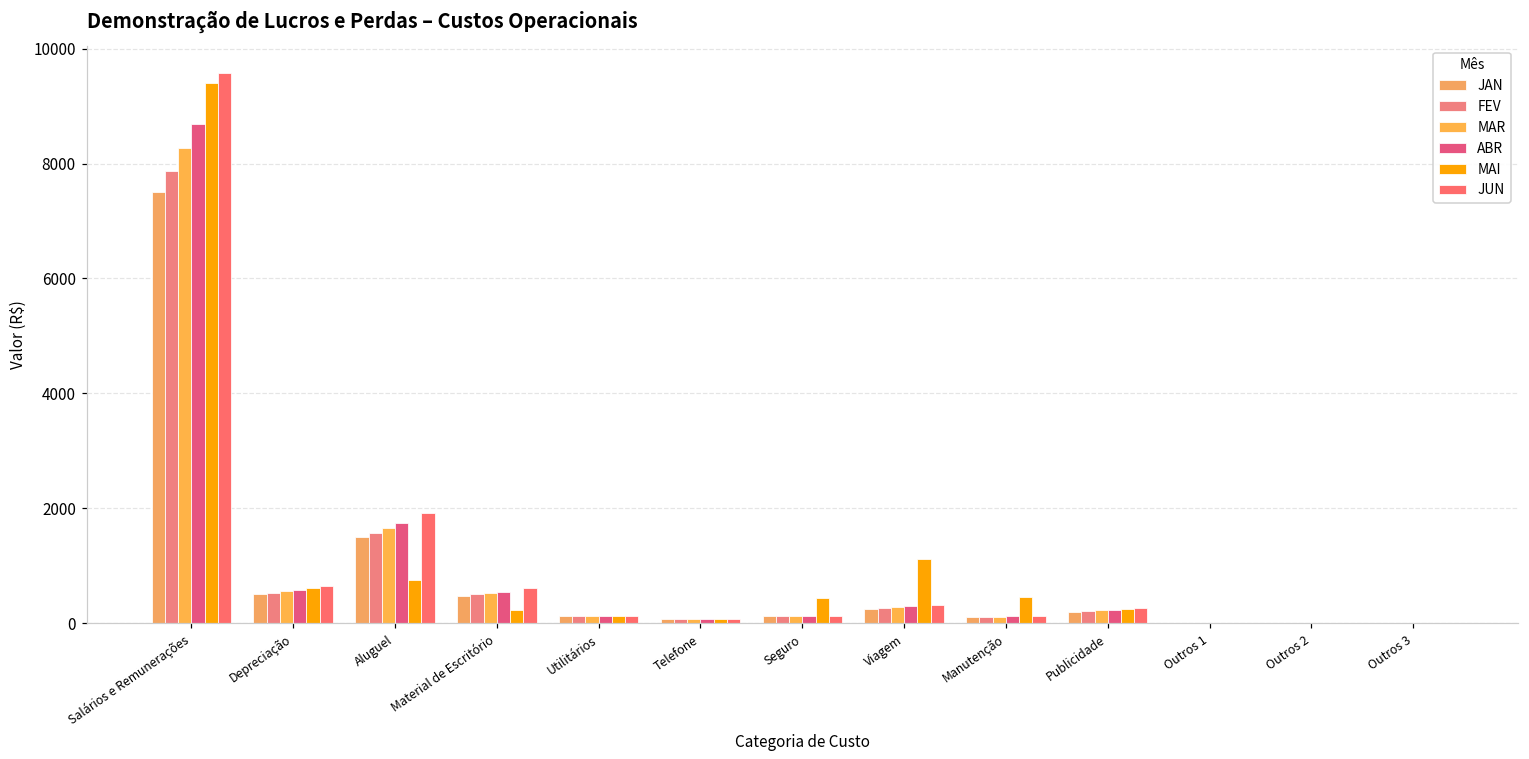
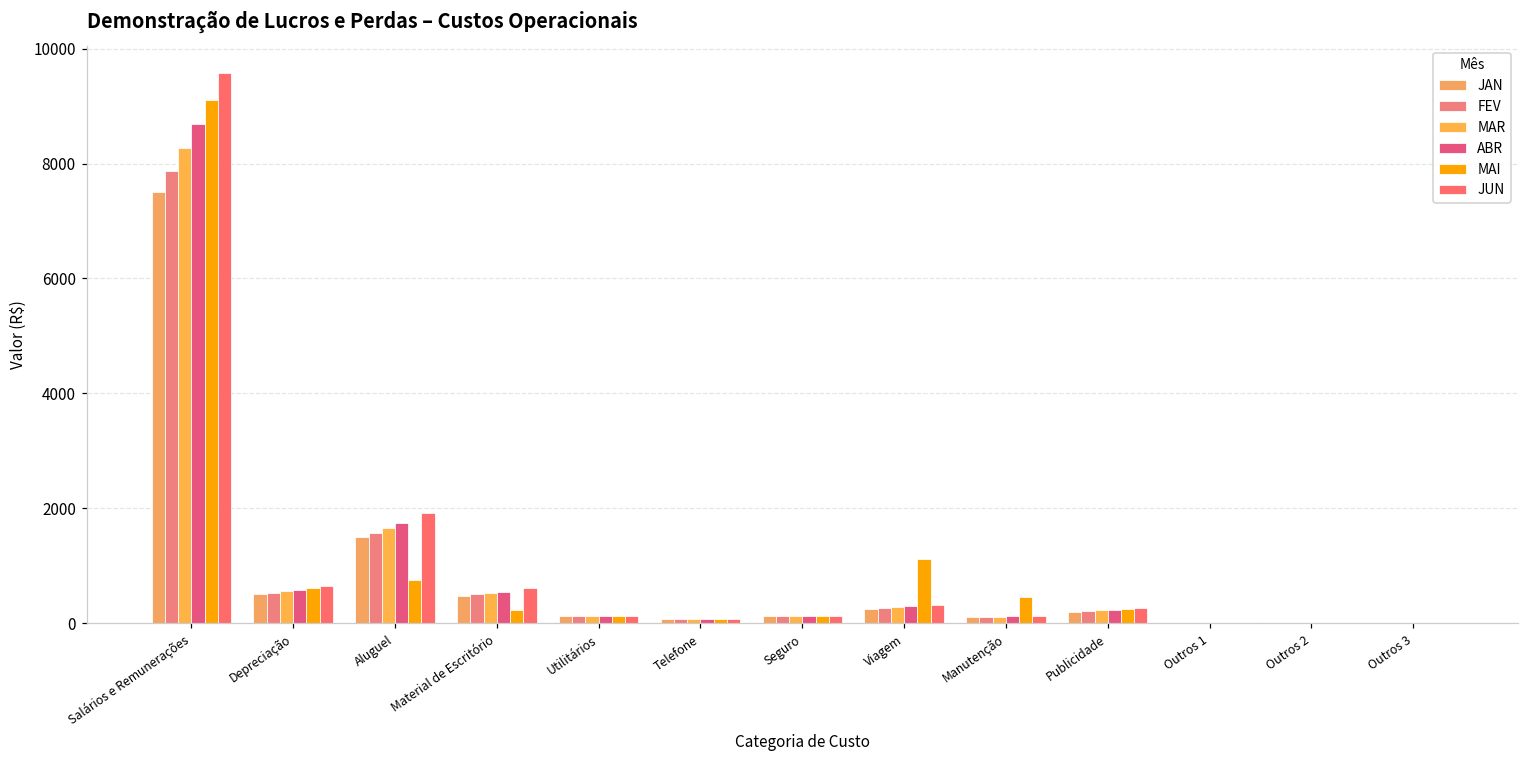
  {
    "MAI": {
-     "Salários e Remunerações": 9400,
+     "Salários e Remunerações": 9100,
      "Depreciação": 600,
      "Aluguel": 700,
      "Material de Escritório": 200,
      "Utilitários": 100,
      "Telefone": 100,
-     "Seguro": 400,
+     "Seguro": 100,
      "Viagem": 1100,
      "Manutenção": 500,
      "Publicidade": 200,
      "Outros 1": 0,
      "Outros 2": 0,
      "Outros 3": 0
    }
  }
